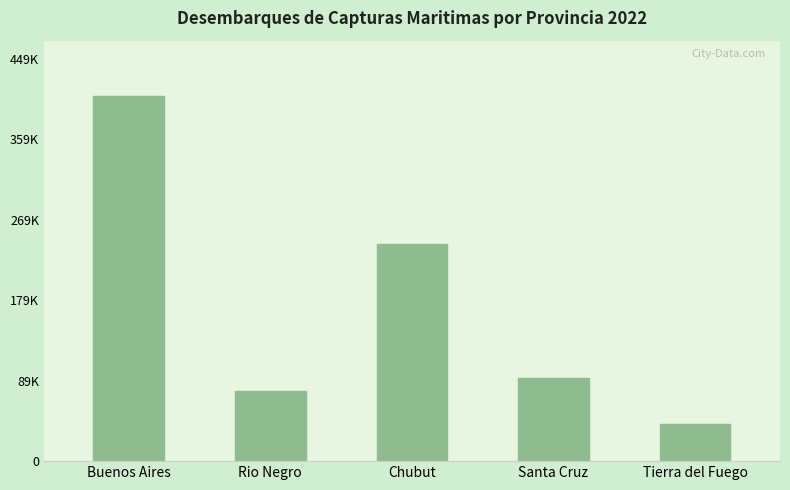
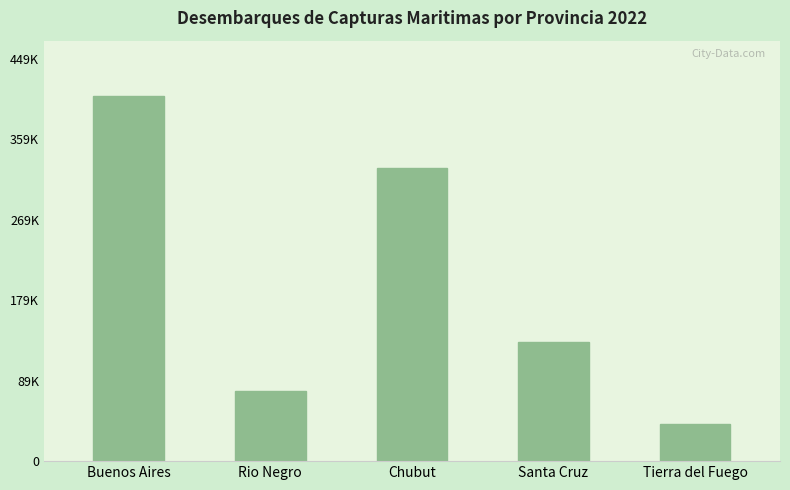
  {
    "Buenos Aires": 410000,
    "Rio Negro": 80000,
-   "Chubut": 240000,
-   "Santa Cruz": 90000,
+   "Chubut": 330000,
+   "Santa Cruz": 130000,
    "Tierra del Fuego": 40000
  }
